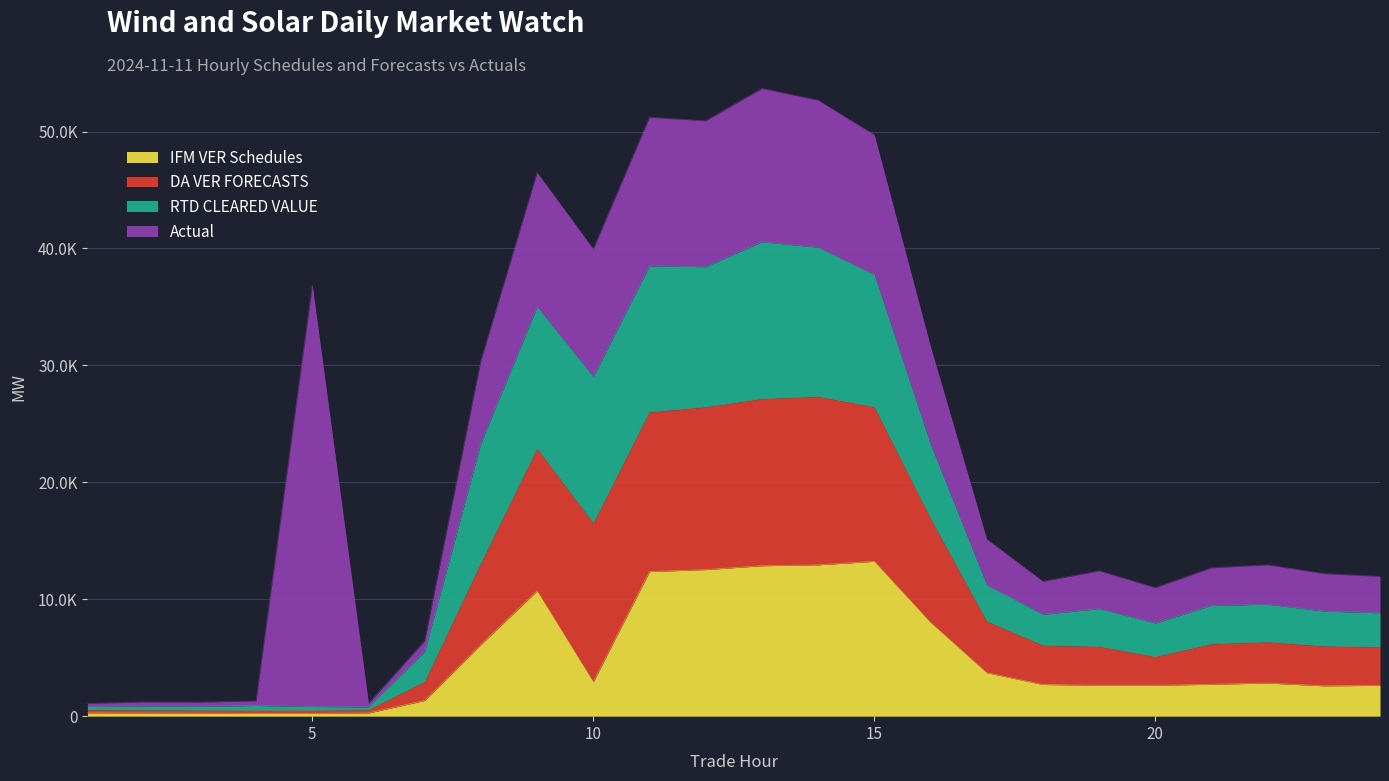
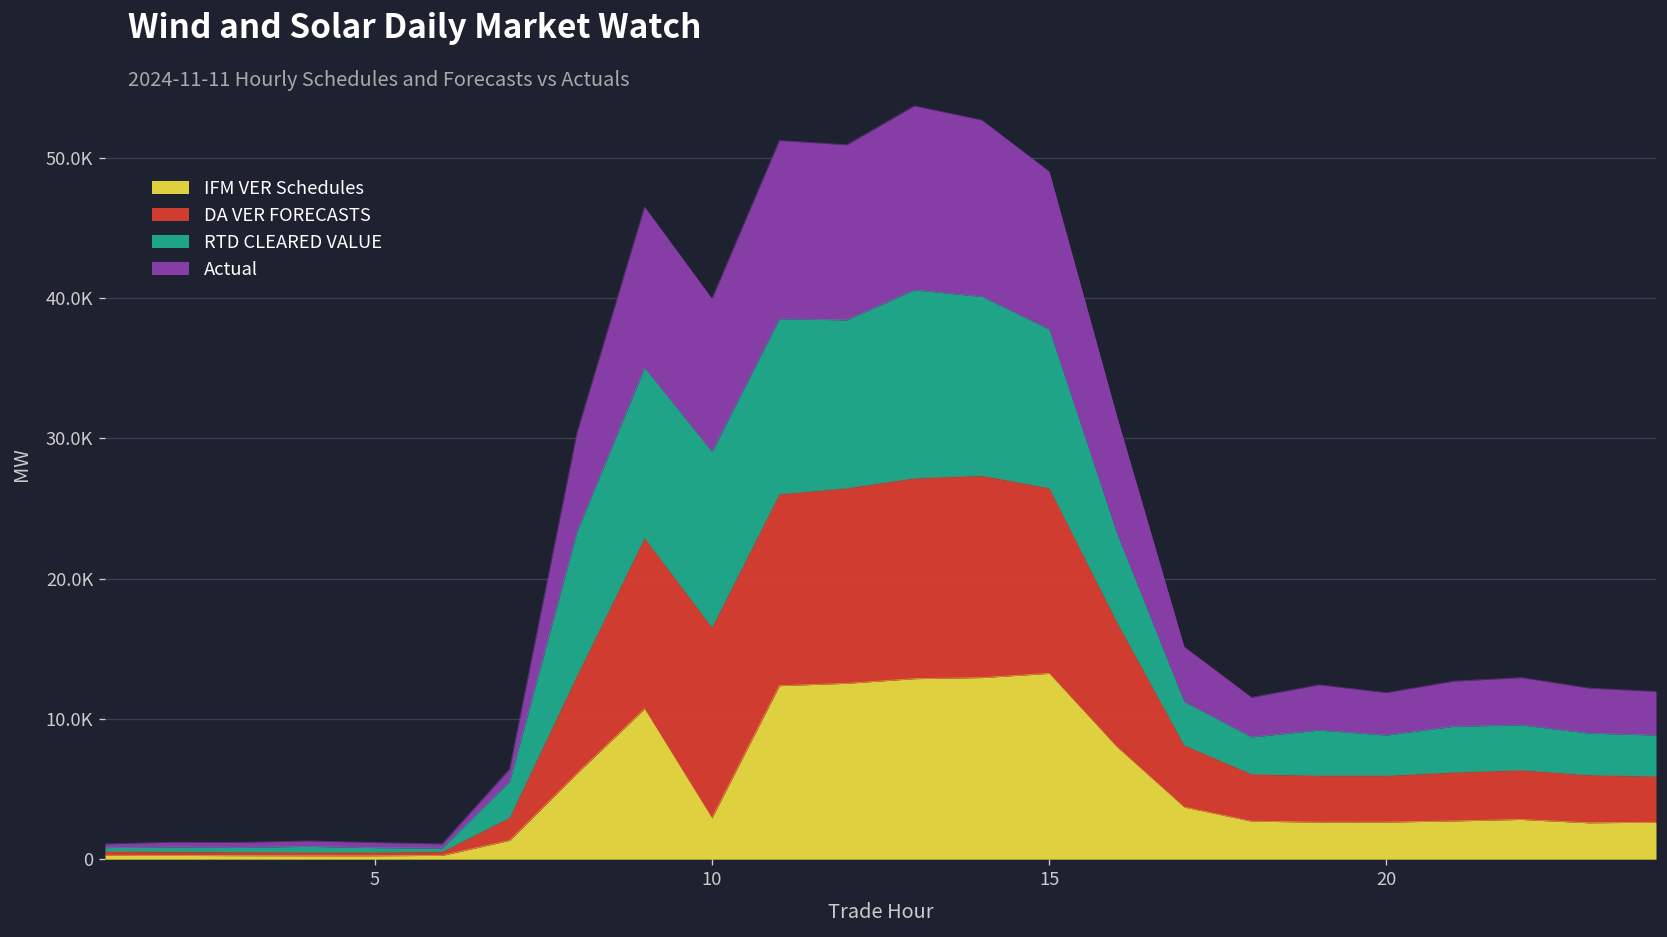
  {
    "IFM VER Schedules": {
      "5": 200,
      "10": 2900,
      "15": 13200,
      "20": 2600
    },
    "DA VER FORECASTS": {
      "5": 200,
      "10": 13600,
      "15": 13200,
-     "20": 2400
+     "20": 3300
    },
    "RTD CLEARED VALUE": {
      "5": 300,
      "10": 12500,
      "15": 11300,
      "20": 2900
    },
    "Actual": {
-     "5": 36000,
+     "5": 400,
      "10": 10900,
-     "15": 11900,
+     "15": 11200,
      "20": 3000
    }
  }
